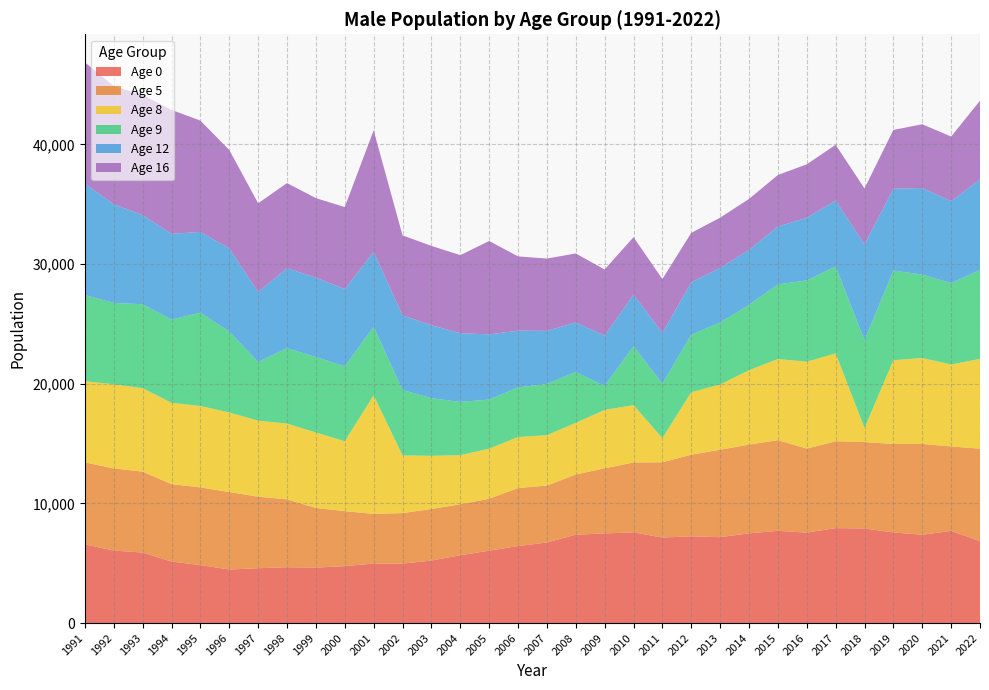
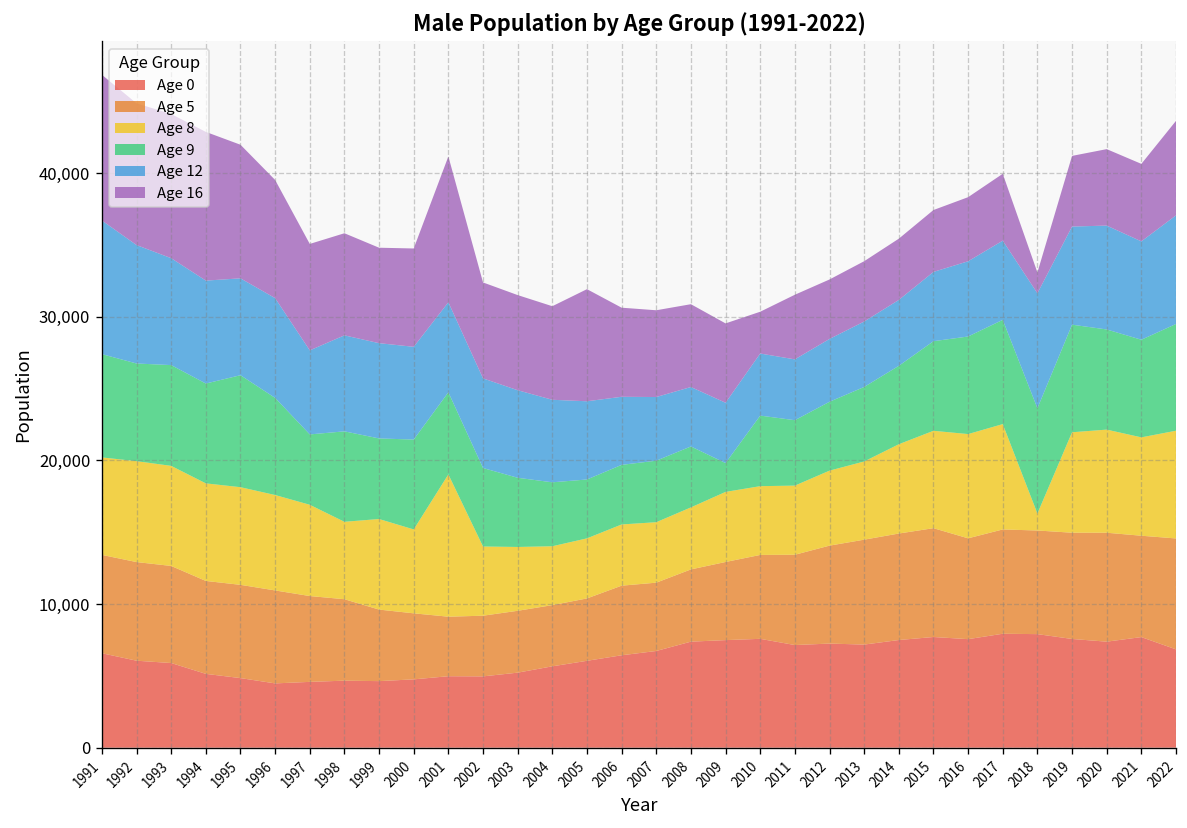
  {
    "Age 8": {
      "1991": "6,800",
      "1992": "7,000",
      "1993": "7,000",
      "1994": "6,800",
      "1995": "6,800",
      "1996": "6,600",
      "1997": "6,400",
-     "1998": "6,300",
+     "1998": "5,400",
      "1999": "6,300",
      "2000": "5,800",
      "2001": "9,900",
      "2002": "4,800",
      "2003": "4,400",
      "2004": "4,100",
      "2005": "4,200",
      "2006": "4,300",
      "2007": "4,200",
      "2008": "4,300",
      "2009": "4,900",
      "2010": "4,800",
-     "2011": "2,000",
+     "2011": "4,800",
      "2012": "5,200",
      "2013": "5,400",
      "2014": "6,200",
      "2015": "6,800",
      "2016": "7,300",
      "2017": "7,300",
      "2018": "1,200",
      "2019": "7,000",
      "2020": "7,200",
      "2021": "6,900",
      "2022": "7,500"
    },
    "Age 9": {
      "1991": "7,200",
      "1992": "6,800",
      "1993": "7,000",
      "1994": "7,000",
      "1995": "7,800",
      "1996": "6,800",
      "1997": "4,900",
      "1998": "6,300",
-     "1999": "6,300",
+     "1999": "5,600",
      "2000": "6,300",
      "2001": "5,700",
      "2002": "5,500",
      "2003": "4,800",
      "2004": "4,500",
      "2005": "4,100",
      "2006": "4,100",
      "2007": "4,300",
      "2008": "4,200",
      "2009": "2,000",
      "2010": "4,900",
      "2011": "4,600",
      "2012": "4,800",
      "2013": "5,200",
      "2014": "5,500",
      "2015": "6,200",
      "2016": "6,800",
      "2017": "7,300",
      "2018": "7,300",
      "2019": "7,500",
      "2020": "7,000",
      "2021": "6,800",
      "2022": "7,400"
    },
    "Age 12": {
      "1991": "9,300",
      "1992": "8,200",
      "1993": "7,400",
      "1994": "7,200",
      "1995": "6,700",
      "1996": "6,900",
      "1997": "5,900",
      "1998": "6,700",
      "1999": "6,600",
      "2000": "6,500",
      "2001": "6,300",
      "2002": "6,200",
      "2003": "6,100",
      "2004": "5,700",
      "2005": "5,400",
      "2006": "4,700",
      "2007": "4,400",
      "2008": "4,100",
      "2009": "4,200",
      "2010": "4,300",
      "2011": "4,200",
      "2012": "4,400",
      "2013": "4,600",
      "2014": "4,600",
      "2015": "4,800",
      "2016": "5,200",
      "2017": "5,500",
      "2018": "8,000",
      "2019": "6,800",
      "2020": "7,200",
      "2021": "6,800",
      "2022": "7,600"
    },
    "Age 16": {
      "1991": "10,100",
      "1995": "9,300",
      "1996": "8,200",
      "1997": "7,400",
      "1998": "7,100",
      "1999": "6,600",
      "2000": "6,800",
      "2001": "10,200",
      "2002": "6,700",
      "2003": "6,600",
      "2004": "6,500",
      "2005": "7,800",
      "2006": "6,200",
      "2007": "6,000",
      "2008": "5,800",
      "2009": "5,500",
-     "2010": "4,800",
+     "2010": "2,900",
      "2011": "4,500",
      "2012": "4,100",
      "2013": "4,200",
      "2014": "4,300",
      "2015": "4,300",
      "2016": "4,500",
      "2017": "4,700",
-     "2018": "4,700",
+     "2018": "1,400",
      "2019": "4,900",
      "2020": "5,300",
      "2021": "5,400",
      "2022": "6,600"
    }
  }
